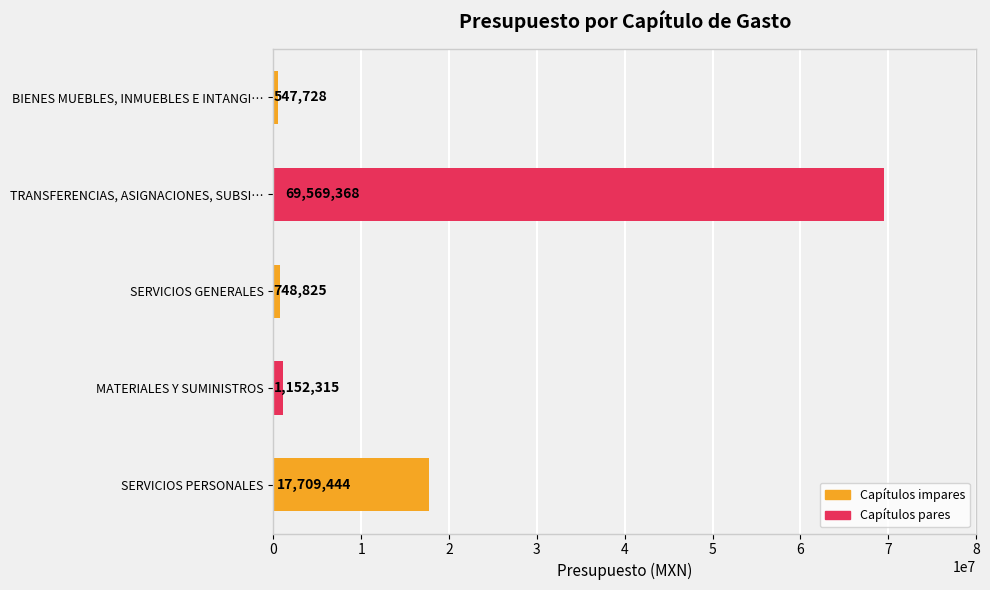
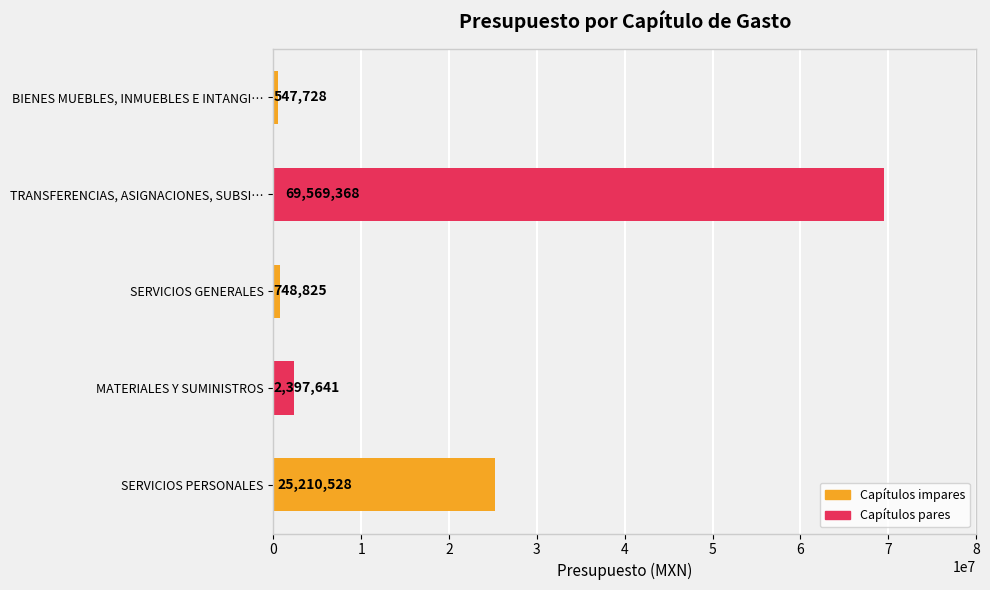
  {
    "BIENES MUEBLES, INMUEBLES E INTANGI…": "547,728",
    "TRANSFERENCIAS, ASIGNACIONES, SUBSI…": "69,569,368",
    "SERVICIOS GENERALES": "748,825",
-   "MATERIALES Y SUMINISTROS": "1,152,315",
-   "SERVICIOS PERSONALES": "17,709,444"
+   "MATERIALES Y SUMINISTROS": "2,397,641",
+   "SERVICIOS PERSONALES": "25,210,528"
  }
